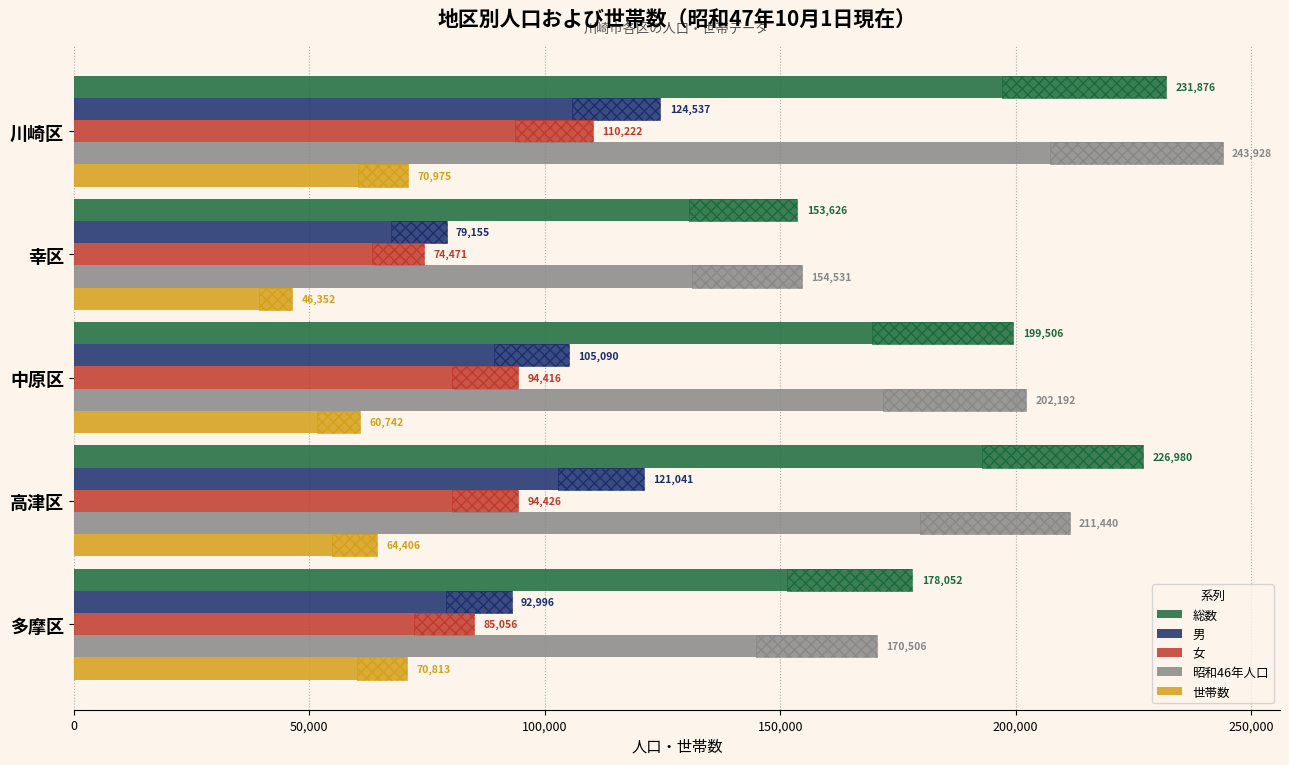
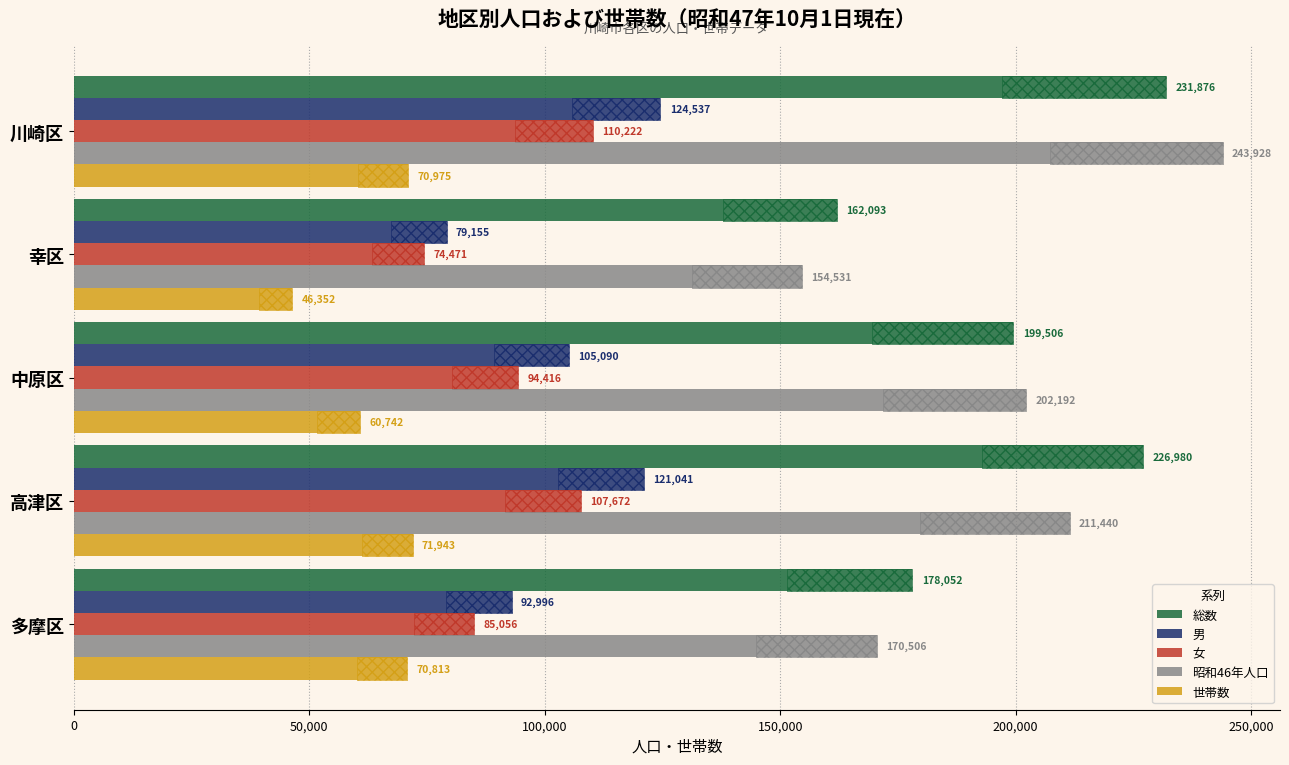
  {
    "総数": {
      "川崎区": "231,876",
-     "幸区": "153,626",
+     "幸区": "162,093",
      "中原区": "199,506",
      "高津区": "226,980",
      "多摩区": "178,052"
    },
    "男": {
      "川崎区": "124,537",
      "幸区": "79,155",
      "中原区": "105,090",
      "高津区": "121,041",
      "多摩区": "92,996"
    },
    "女": {
      "川崎区": "110,222",
      "幸区": "74,471",
      "中原区": "94,416",
-     "高津区": "94,426",
+     "高津区": "107,672",
      "多摩区": "85,056"
    },
    "昭和46年人口": {
      "川崎区": "243,928",
      "幸区": "154,531",
      "中原区": "202,192",
      "高津区": "211,440",
      "多摩区": "170,506"
    },
    "世帯数": {
      "川崎区": "70,975",
      "幸区": "46,352",
      "中原区": "60,742",
-     "高津区": "64,406",
+     "高津区": "71,943",
      "多摩区": "70,813"
    }
  }
